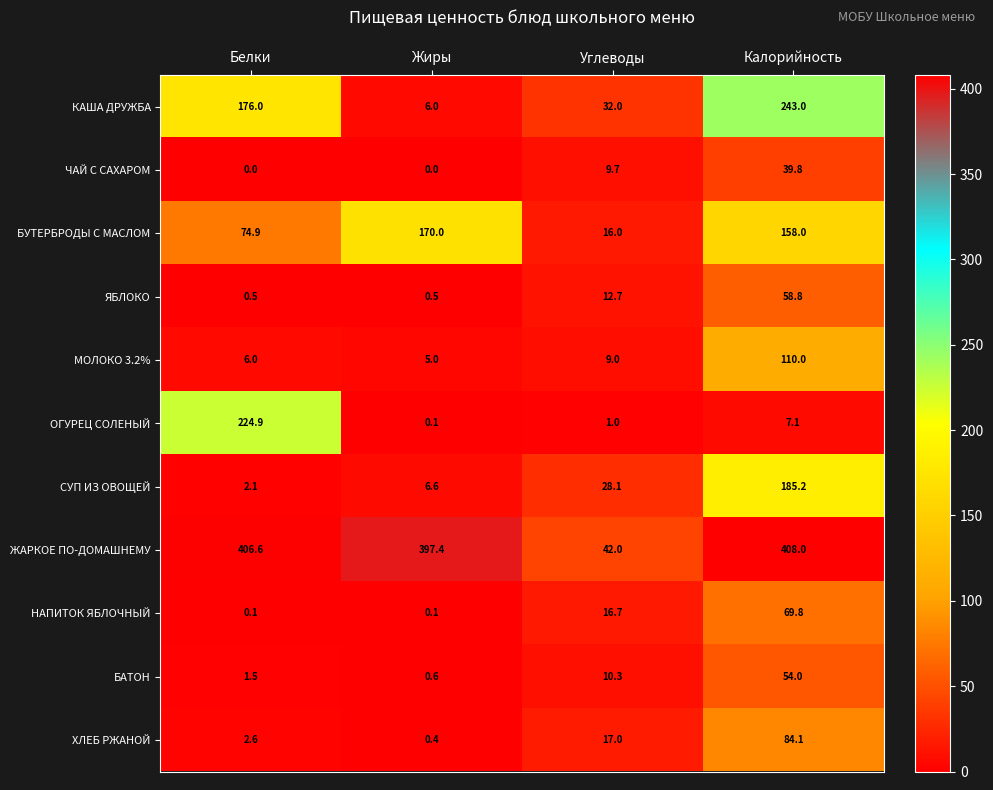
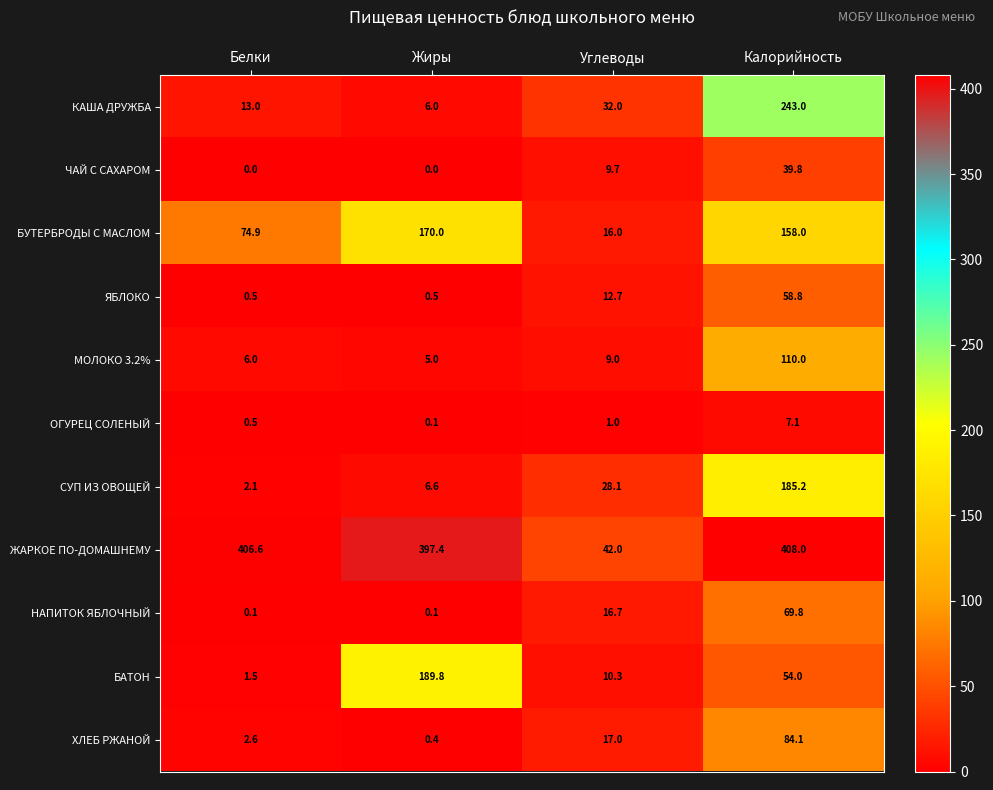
  {
    "КАША ДРУЖБА": {
-     "Белки": 176.0,
+     "Белки": 13.0,
      "Жиры": 6.0,
      "Углеводы": 32.0,
      "Калорийность": 243.0
    },
    "ЧАЙ С САХАРОМ": {
      "Белки": 0.0,
      "Жиры": 0.0,
      "Углеводы": 9.7,
      "Калорийность": 39.8
    },
    "БУТЕРБРОДЫ С МАСЛОМ": {
      "Белки": 74.9,
      "Жиры": 170.0,
      "Углеводы": 16.0,
      "Калорийность": 158.0
    },
    "ЯБЛОКО": {
      "Белки": 0.5,
      "Жиры": 0.5,
      "Углеводы": 12.7,
      "Калорийность": 58.8
    },
    "МОЛОКО 3.2%": {
      "Белки": 6.0,
      "Жиры": 5.0,
      "Углеводы": 9.0,
      "Калорийность": 110.0
    },
    "ОГУРЕЦ СОЛЕНЫЙ": {
-     "Белки": 224.9,
+     "Белки": 0.5,
      "Жиры": 0.1,
      "Углеводы": 1.0,
      "Калорийность": 7.1
    },
    "СУП ИЗ ОВОЩЕЙ": {
      "Белки": 2.1,
      "Жиры": 6.6,
      "Углеводы": 28.1,
      "Калорийность": 185.2
    },
    "ЖАРКОЕ ПО-ДОМАШНЕМУ": {
      "Белки": 406.6,
      "Жиры": 397.4,
      "Углеводы": 42.0,
      "Калорийность": 408.0
    },
    "НАПИТОК ЯБЛОЧНЫЙ": {
      "Белки": 0.1,
      "Жиры": 0.1,
      "Углеводы": 16.7,
      "Калорийность": 69.8
    },
    "БАТОН": {
      "Белки": 1.5,
-     "Жиры": 0.6,
+     "Жиры": 189.8,
      "Углеводы": 10.3,
      "Калорийность": 54.0
    },
    "ХЛЕБ РЖАНОЙ": {
      "Белки": 2.6,
      "Жиры": 0.4,
      "Углеводы": 17.0,
      "Калорийность": 84.1
    }
  }
